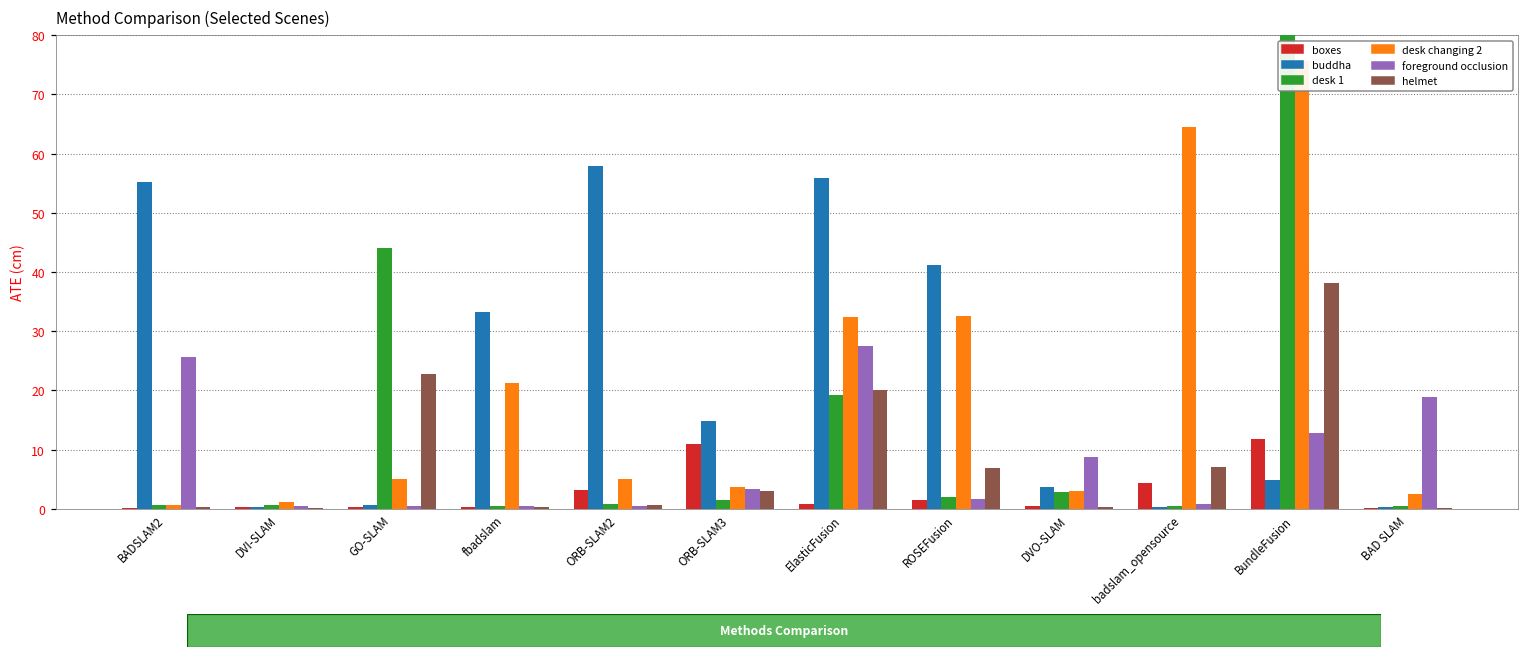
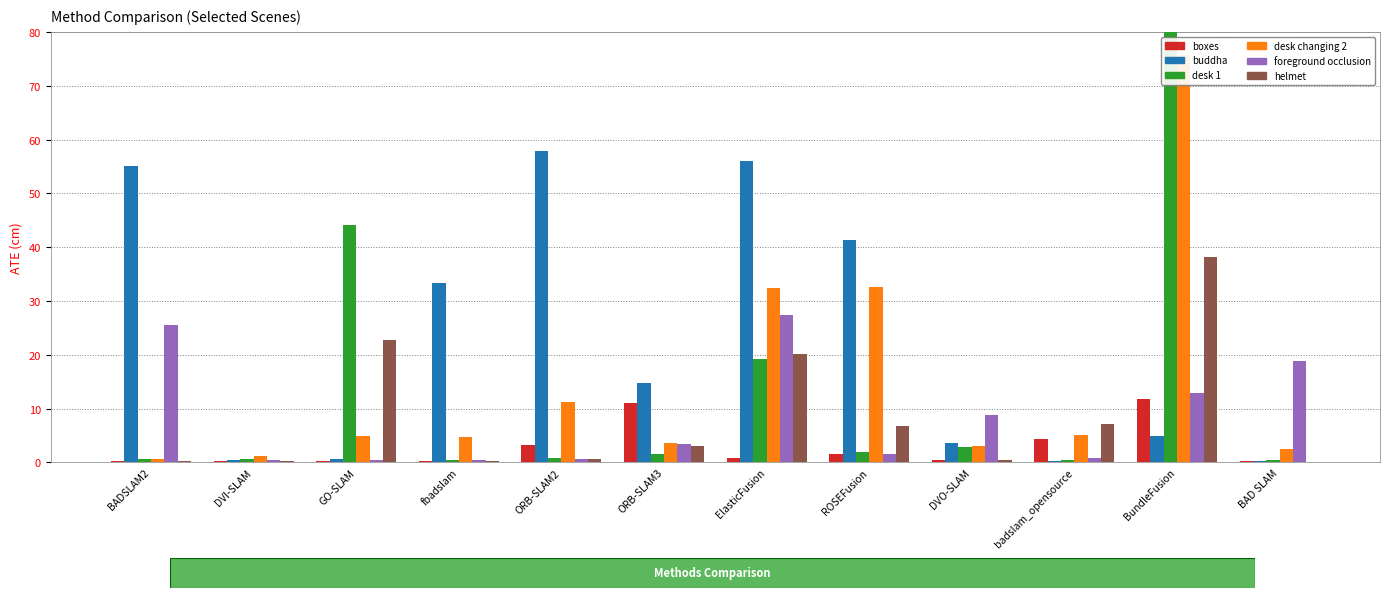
  {
    "boxes": {
      "ORB-SLAM2": 3,
      "ORB-SLAM3": 11,
      "ElasticFusion": 1,
      "ROSEFusion": 2,
      "DVO-SLAM": 1,
      "badslam_opensource": 4,
      "BundleFusion": 12
    },
    "buddha": {
      "BADSLAM2": 55,
      "GO-SLAM": 1,
      "fbadslam": 33,
      "ORB-SLAM2": 58,
      "ORB-SLAM3": 15,
      "ElasticFusion": 56,
      "ROSEFusion": 41,
      "DVO-SLAM": 4,
      "BundleFusion": 5
    },
    "desk 1": {
      "BADSLAM2": 1,
      "DVI-SLAM": 1,
      "GO-SLAM": 44,
      "fbadslam": 1,
      "ORB-SLAM2": 1,
      "ORB-SLAM3": 2,
      "ElasticFusion": 19,
      "ROSEFusion": 2,
      "DVO-SLAM": 3,
      "badslam_opensource": 1,
      "BAD SLAM": 0
    },
    "desk changing 2": {
      "BADSLAM2": 1,
      "DVI-SLAM": 1,
      "GO-SLAM": 5,
-     "fbadslam": 21,
-     "ORB-SLAM2": 5,
+     "fbadslam": 5,
+     "ORB-SLAM2": 11,
      "ORB-SLAM3": 4,
      "ElasticFusion": 32,
      "ROSEFusion": 33,
      "DVO-SLAM": 3,
-     "badslam_opensource": 64,
+     "badslam_opensource": 5,
      "BAD SLAM": 3
    },
    "foreground occlusion": {
      "BADSLAM2": 26,
      "ORB-SLAM2": 1,
      "ORB-SLAM3": 3,
      "ElasticFusion": 27,
      "ROSEFusion": 2,
      "DVO-SLAM": 9,
      "badslam_opensource": 1,
      "BundleFusion": 13,
      "BAD SLAM": 19
    },
    "helmet": {
      "GO-SLAM": 23,
      "ORB-SLAM2": 1,
      "ORB-SLAM3": 3,
      "ElasticFusion": 20,
      "ROSEFusion": 7,
      "badslam_opensource": 7,
      "BundleFusion": 38
    }
  }
